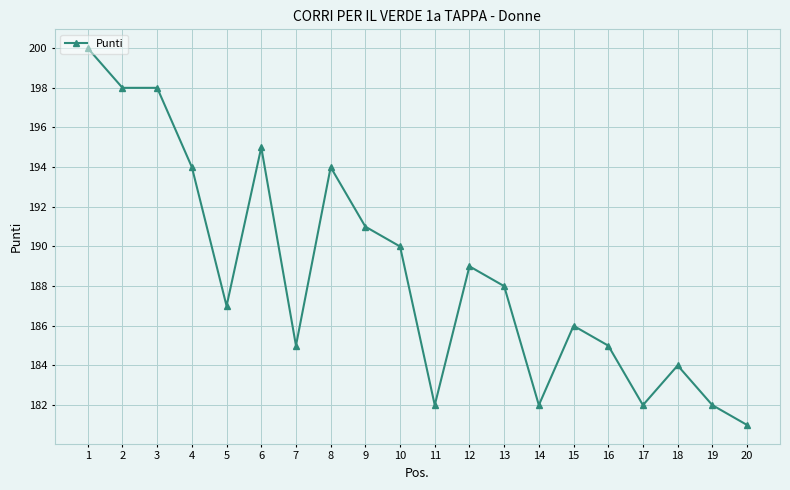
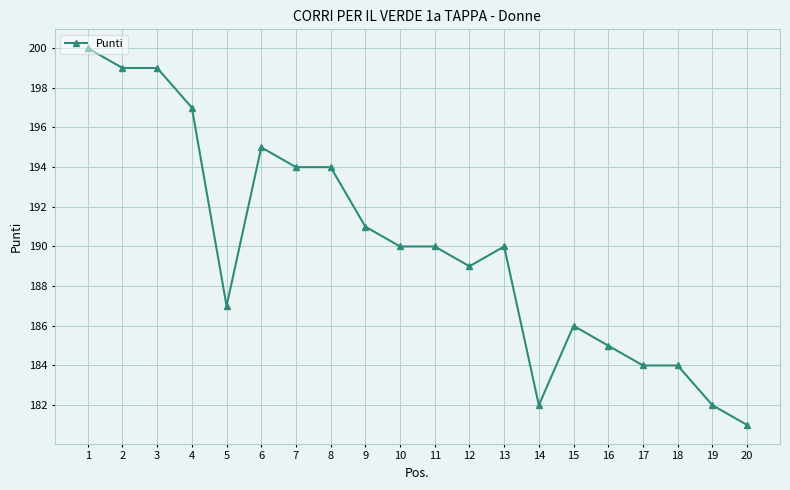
  {
-   "2": 198,
-   "3": 198,
-   "4": 194,
+   "2": 199,
+   "3": 199,
+   "4": 197,
    "5": 187,
    "6": 195,
-   "7": 185,
+   "7": 194,
    "8": 194,
    "9": 191,
    "10": 190,
-   "11": 182,
+   "11": 190,
    "12": 189,
-   "13": 188,
+   "13": 190,
    "14": 182,
    "15": 186,
    "16": 185,
-   "17": 182,
+   "17": 184,
    "18": 184,
    "19": 182,
    "20": 181
  }
